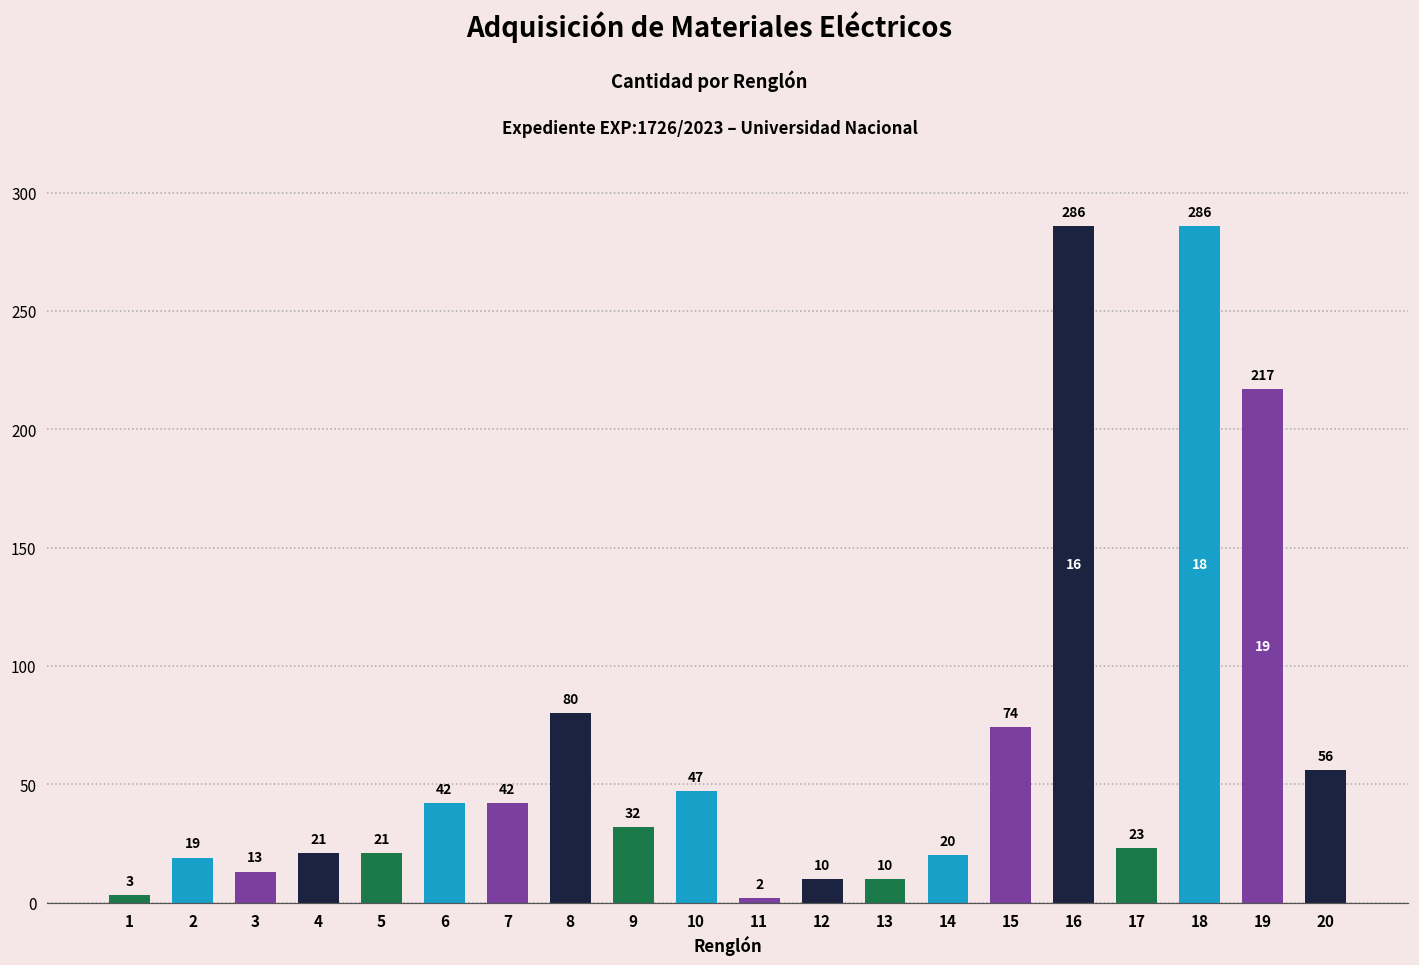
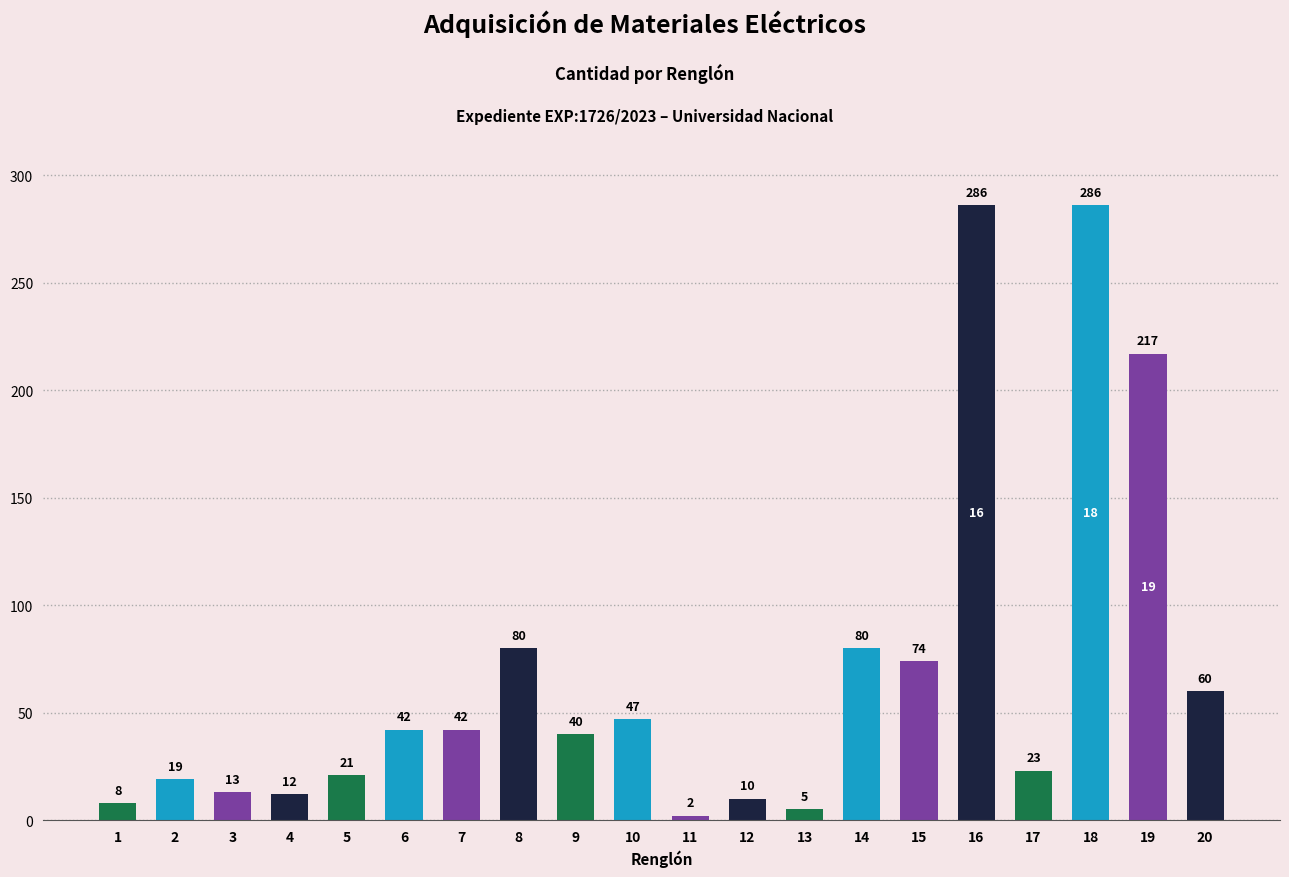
  {
-   "1": 3,
+   "1": 8,
    "2": 19,
    "3": 13,
-   "4": 21,
+   "4": 12,
    "5": 21,
    "6": 42,
    "7": 42,
    "8": 80,
-   "9": 32,
+   "9": 40,
    "10": 47,
    "11": 2,
    "12": 10,
-   "13": 10,
-   "14": 20,
+   "13": 5,
+   "14": 80,
    "15": 74,
    "16": 286,
    "17": 23,
    "18": 286,
    "19": 217,
-   "20": 56
+   "20": 60
  }
